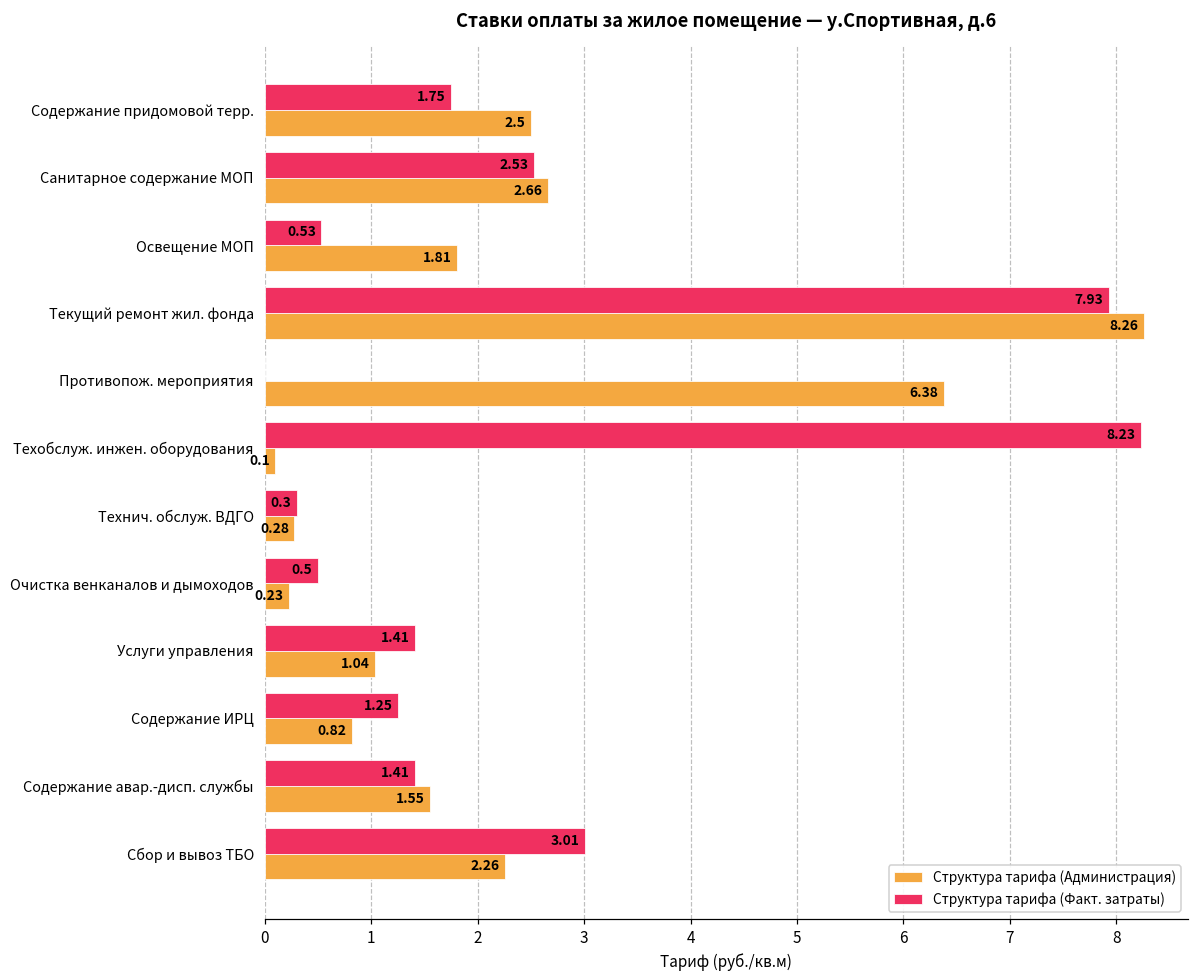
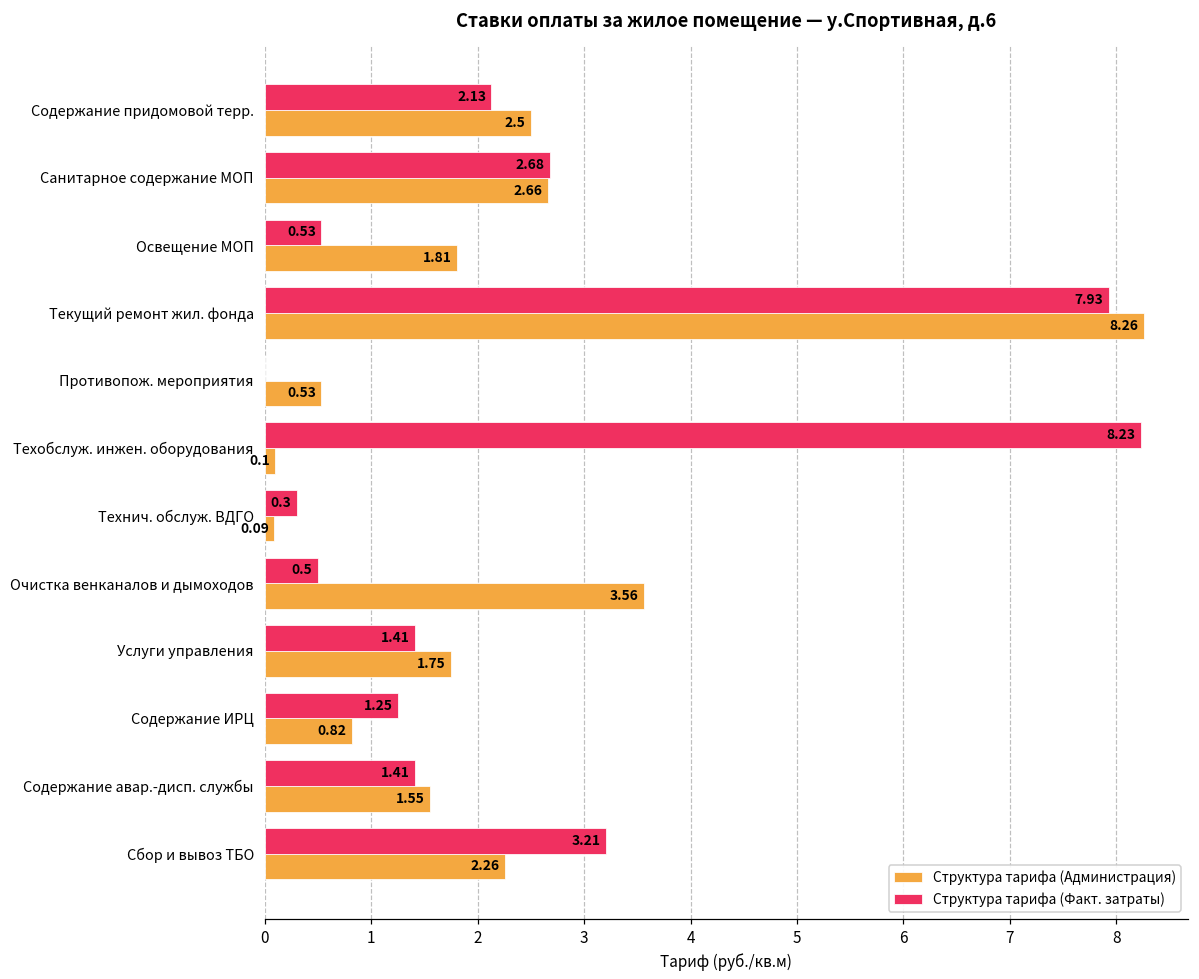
  {
    "Структура тарифа (Администрация)": {
      "Содержание придомовой терр.": 2.5,
      "Санитарное содержание МОП": 2.66,
      "Освещение МОП": 1.81,
      "Текущий ремонт жил. фонда": 8.26,
-     "Противопож. мероприятия": 6.38,
+     "Противопож. мероприятия": 0.53,
      "Техобслуж. инжен. оборудования": 0.1,
-     "Технич. обслуж. ВДГО": 0.28,
-     "Очистка венканалов и дымоходов": 0.23,
-     "Услуги управления": 1.04,
+     "Технич. обслуж. ВДГО": 0.09,
+     "Очистка венканалов и дымоходов": 3.56,
+     "Услуги управления": 1.75,
      "Содержание ИРЦ": 0.82,
      "Содержание авар.-дисп. службы": 1.55,
      "Сбор и вывоз ТБО": 2.26
    },
    "Структура тарифа (Факт. затраты)": {
-     "Содержание придомовой терр.": 1.75,
-     "Санитарное содержание МОП": 2.53,
+     "Содержание придомовой терр.": 2.13,
+     "Санитарное содержание МОП": 2.68,
      "Освещение МОП": 0.53,
      "Текущий ремонт жил. фонда": 7.93,
      "Техобслуж. инжен. оборудования": 8.23,
      "Технич. обслуж. ВДГО": 0.3,
      "Очистка венканалов и дымоходов": 0.5,
      "Услуги управления": 1.41,
      "Содержание ИРЦ": 1.25,
      "Содержание авар.-дисп. службы": 1.41,
-     "Сбор и вывоз ТБО": 3.01
+     "Сбор и вывоз ТБО": 3.21
    }
  }
